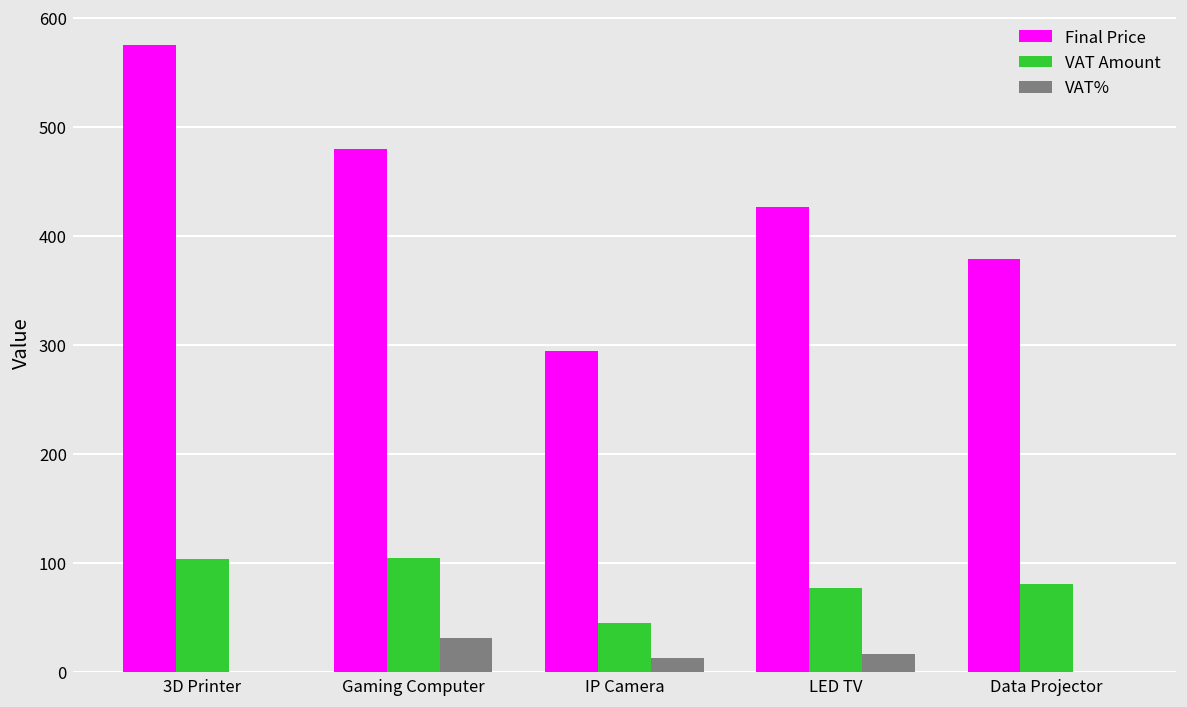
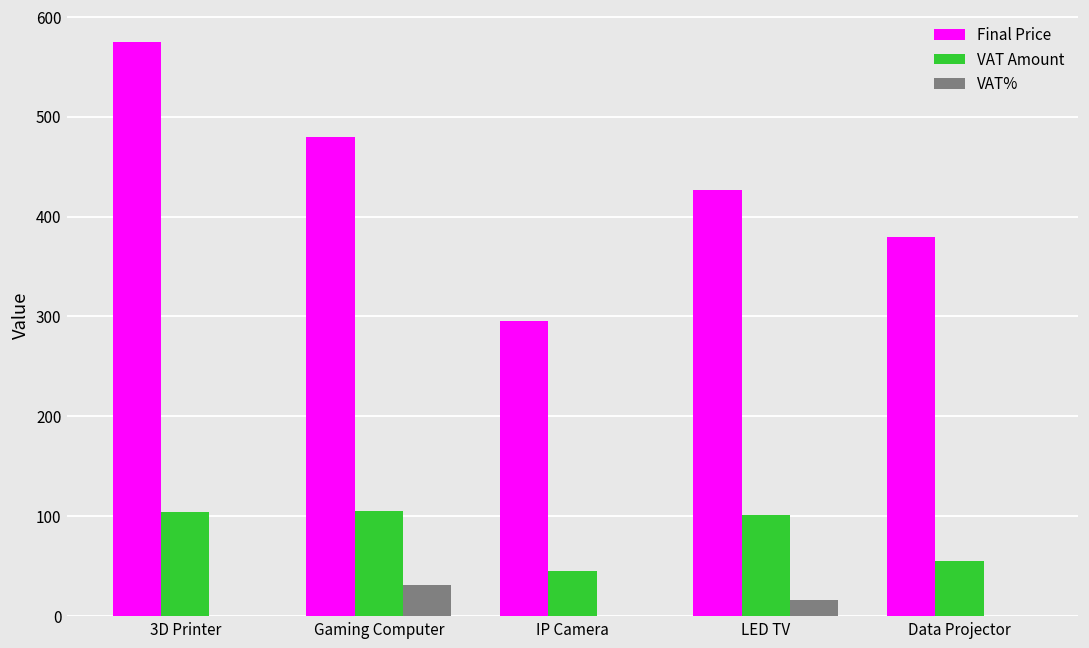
  {
    "Final Price": {
      "3D Printer": 580,
      "Gaming Computer": 480,
      "IP Camera": 300,
      "LED TV": 430,
      "Data Projector": 380
    },
    "VAT Amount": {
      "3D Printer": 100,
      "Gaming Computer": 110,
      "IP Camera": 50,
-     "LED TV": 80,
-     "Data Projector": 80
+     "LED TV": 100,
+     "Data Projector": 60
    },
    "VAT%": {
      "Gaming Computer": 30,
-     "IP Camera": 10,
+     "IP Camera": 0,
      "LED TV": 20
    }
  }
